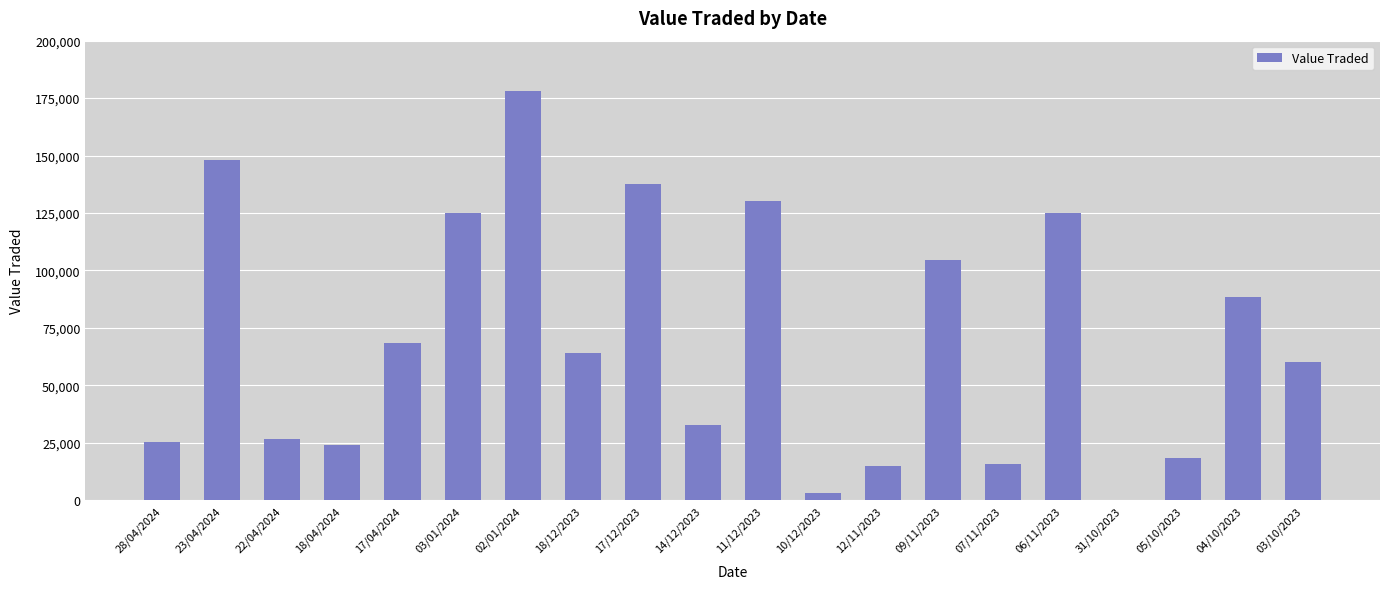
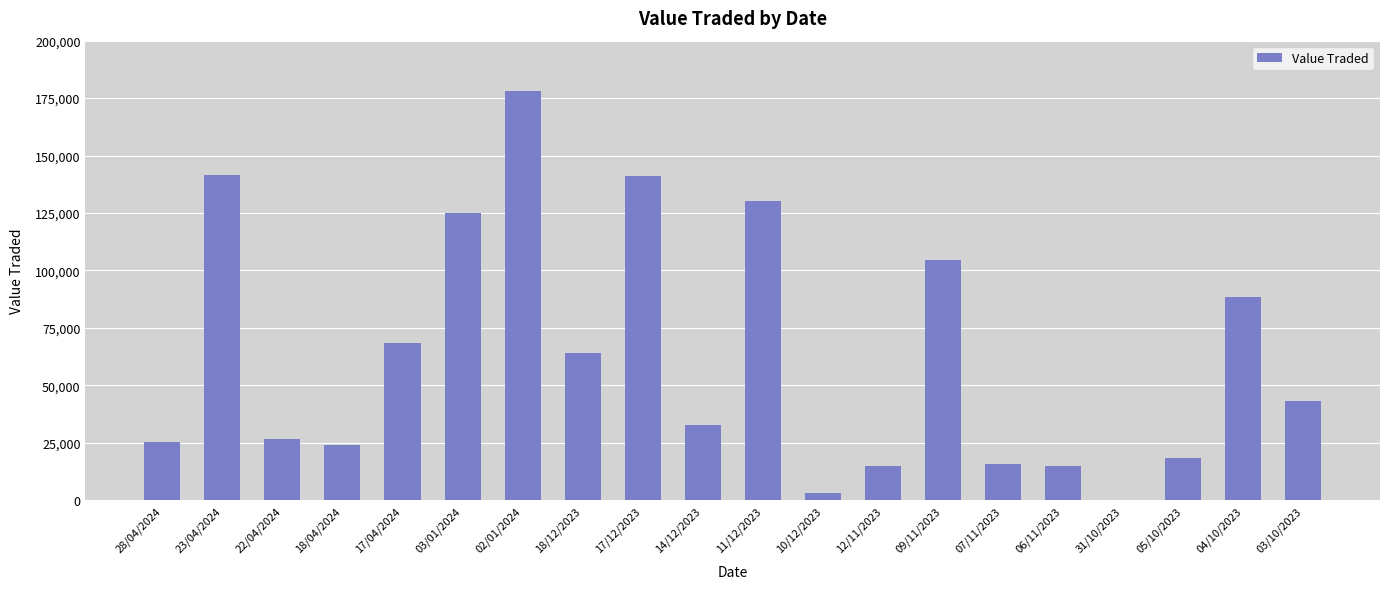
  {
    "28/04/2024": "25,000",
-   "23/04/2024": "148,000",
+   "23/04/2024": "142,000",
    "22/04/2024": "27,000",
    "18/04/2024": "24,000",
    "17/04/2024": "68,000",
    "03/01/2024": "125,000",
    "02/01/2024": "178,000",
    "18/12/2023": "64,000",
-   "17/12/2023": "138,000",
+   "17/12/2023": "141,000",
    "14/12/2023": "33,000",
    "11/12/2023": "130,000",
    "10/12/2023": "3,000",
    "12/11/2023": "15,000",
    "09/11/2023": "105,000",
    "07/11/2023": "16,000",
-   "06/11/2023": "125,000",
+   "06/11/2023": "15,000",
    "05/10/2023": "18,000",
    "04/10/2023": "88,000",
-   "03/10/2023": "60,000"
+   "03/10/2023": "43,000"
  }
